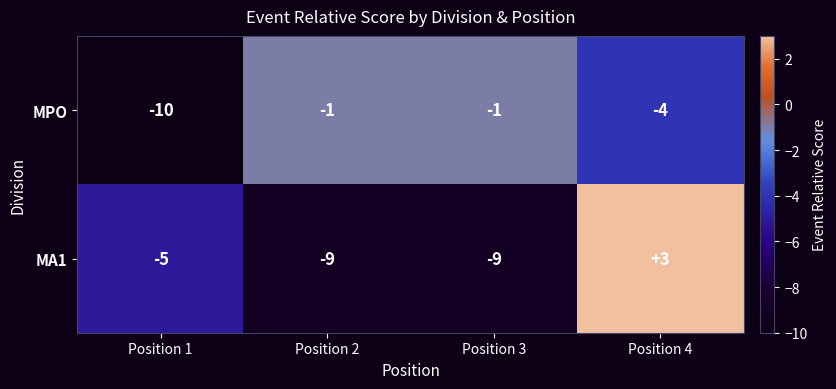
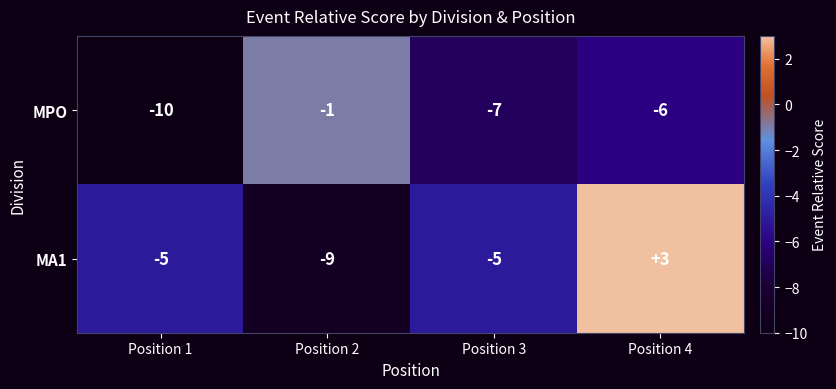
  {
    "MPO": {
      "Position 1": "-10",
      "Position 2": "-1",
-     "Position 3": "-1",
-     "Position 4": "-4"
+     "Position 3": "-7",
+     "Position 4": "-6"
    },
    "MA1": {
      "Position 1": "-5",
      "Position 2": "-9",
-     "Position 3": "-9",
+     "Position 3": "-5",
      "Position 4": "+3"
    }
  }
